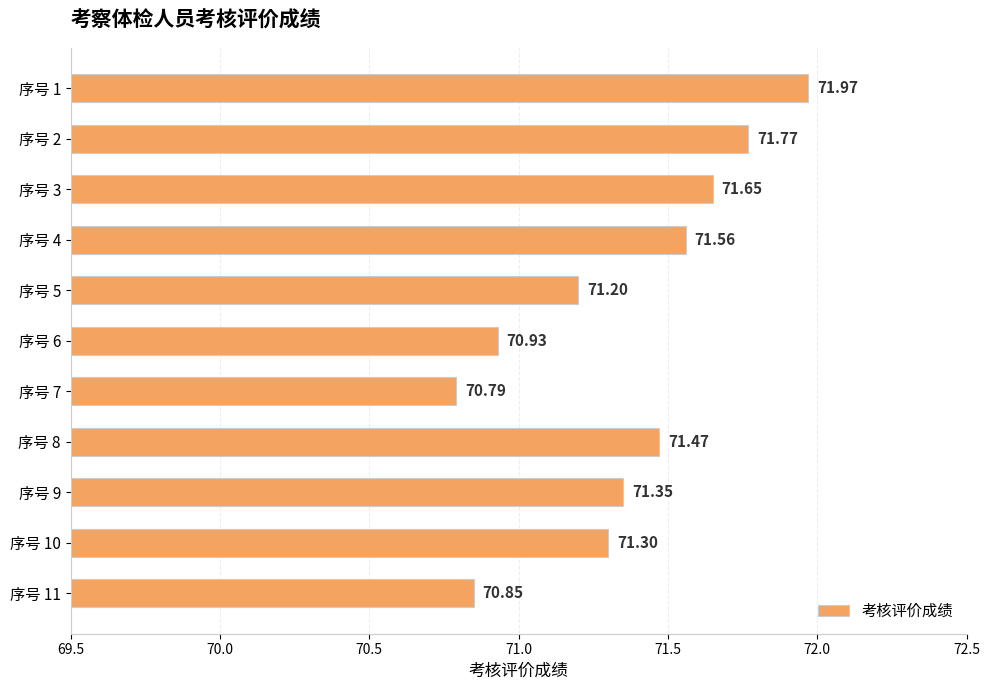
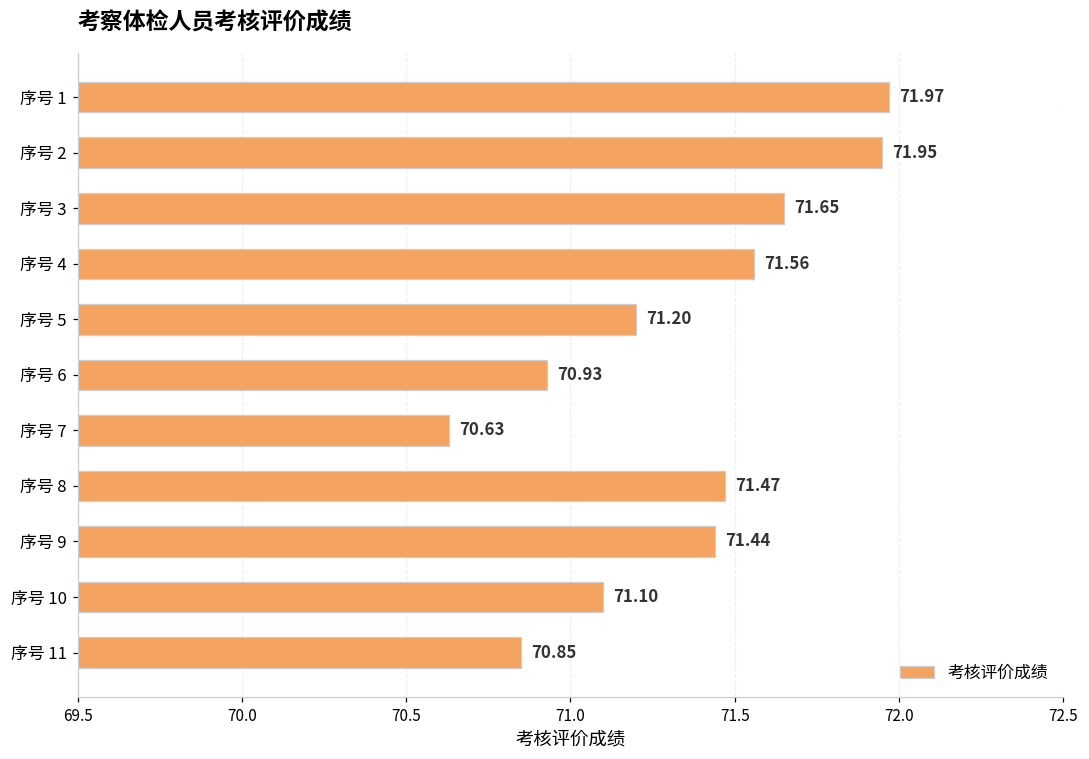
  {
    "序号 1": 71.97,
-   "序号 2": 71.77,
+   "序号 2": 71.95,
    "序号 3": 71.65,
    "序号 4": 71.56,
    "序号 5": 71.20,
    "序号 6": 70.93,
-   "序号 7": 70.79,
+   "序号 7": 70.63,
    "序号 8": 71.47,
-   "序号 9": 71.35,
-   "序号 10": 71.30,
+   "序号 9": 71.44,
+   "序号 10": 71.10,
    "序号 11": 70.85
  }
